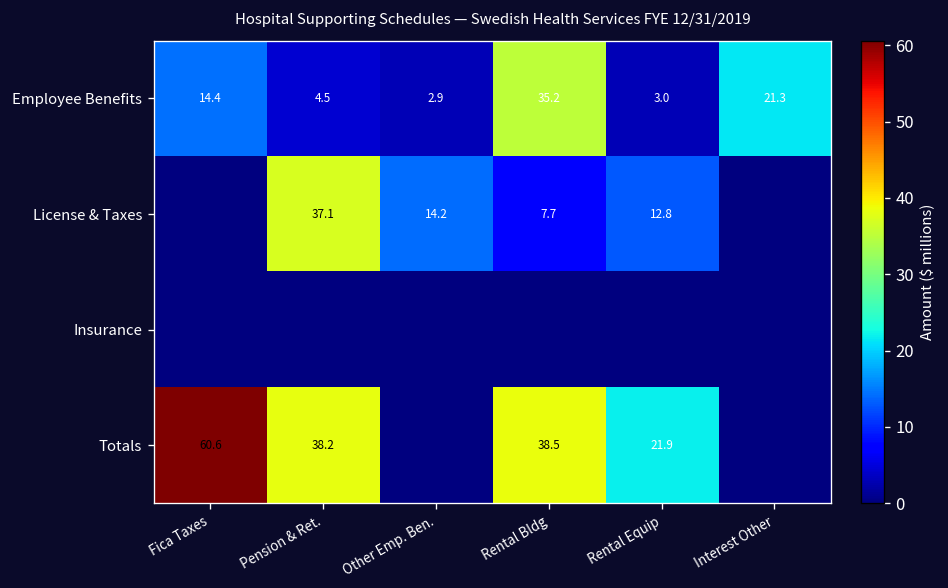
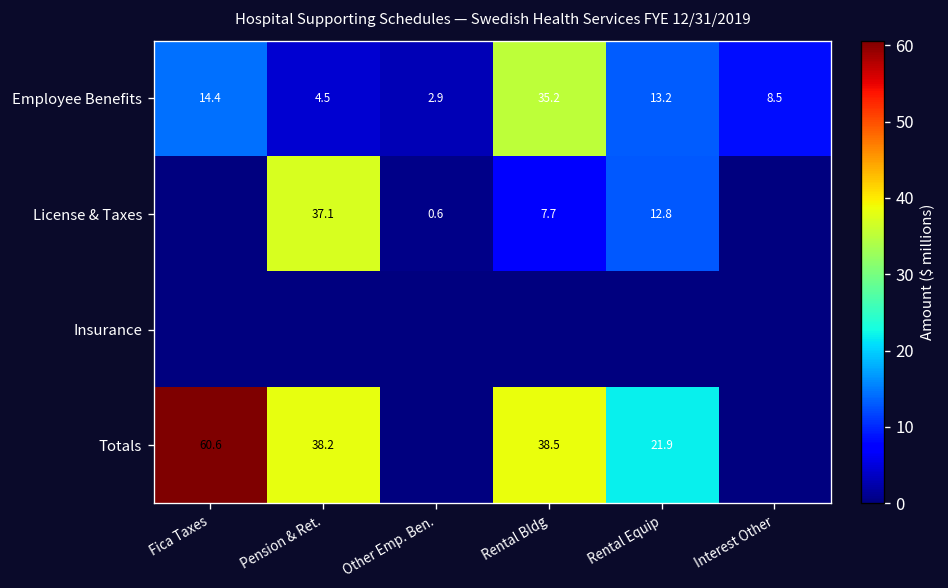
  {
    "Employee Benefits": {
      "Fica Taxes": 14.4,
      "Pension & Ret.": 4.5,
      "Other Emp. Ben.": 2.9,
      "Rental Bldg": 35.2,
-     "Rental Equip": 3.0,
-     "Interest Other": 21.3
+     "Rental Equip": 13.2,
+     "Interest Other": 8.5
    },
    "License & Taxes": {
      "Pension & Ret.": 37.1,
-     "Other Emp. Ben.": 14.2,
+     "Other Emp. Ben.": 0.6,
      "Rental Bldg": 7.7,
      "Rental Equip": 12.8
    },
    "Totals": {
      "Fica Taxes": 60.6,
      "Pension & Ret.": 38.2,
      "Rental Bldg": 38.5,
      "Rental Equip": 21.9
    }
  }
